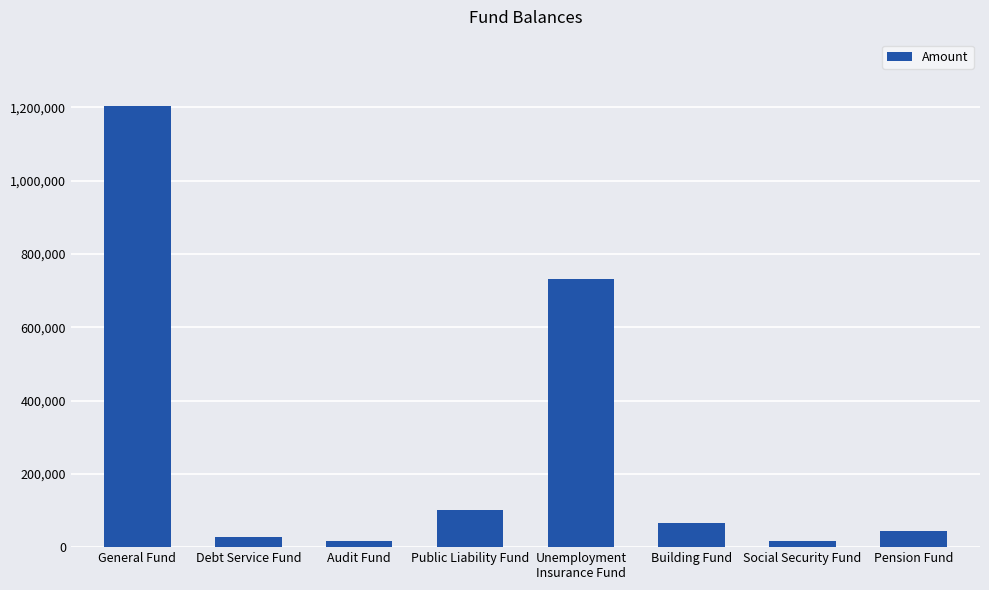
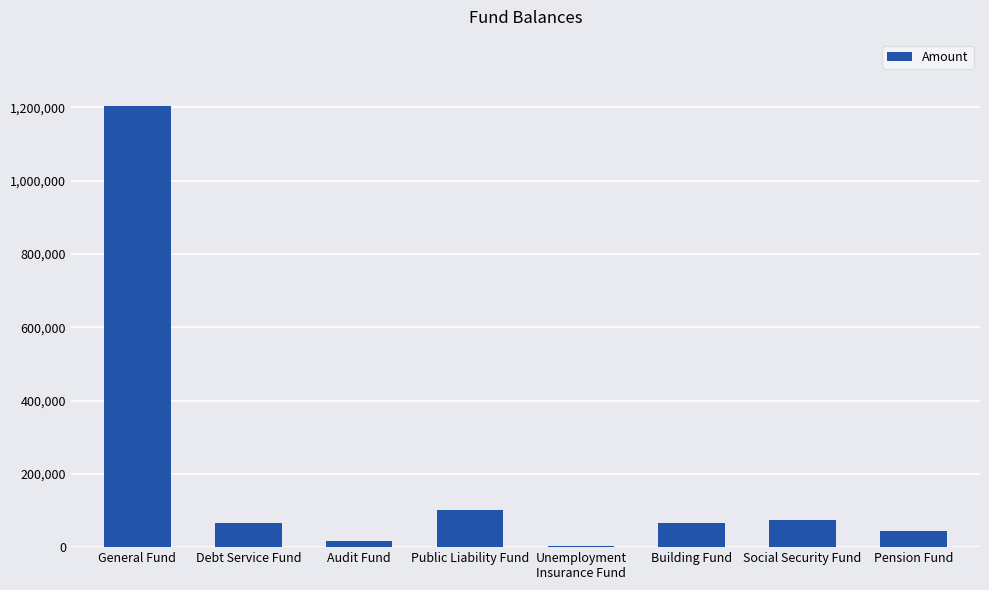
  {
    "General Fund": "1,200,000",
-   "Debt Service Fund": "30,000",
+   "Debt Service Fund": "70,000",
    "Audit Fund": "20,000",
    "Public Liability Fund": "100,000",
-   "Unemployment Insurance Fund": "730,000",
+   "Unemployment Insurance Fund": "0",
    "Building Fund": "70,000",
-   "Social Security Fund": "20,000",
+   "Social Security Fund": "70,000",
    "Pension Fund": "50,000"
  }
